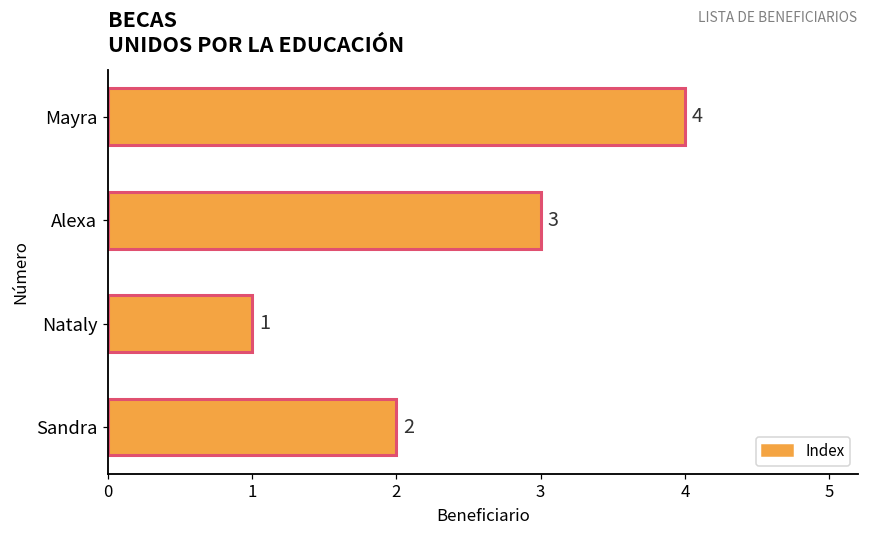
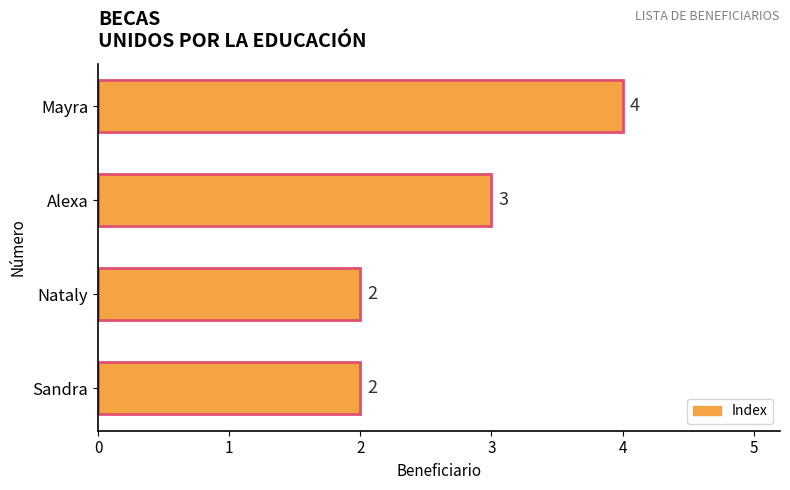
  {
    "Mayra": 4,
    "Alexa": 3,
-   "Nataly": 1,
+   "Nataly": 2,
    "Sandra": 2
  }
